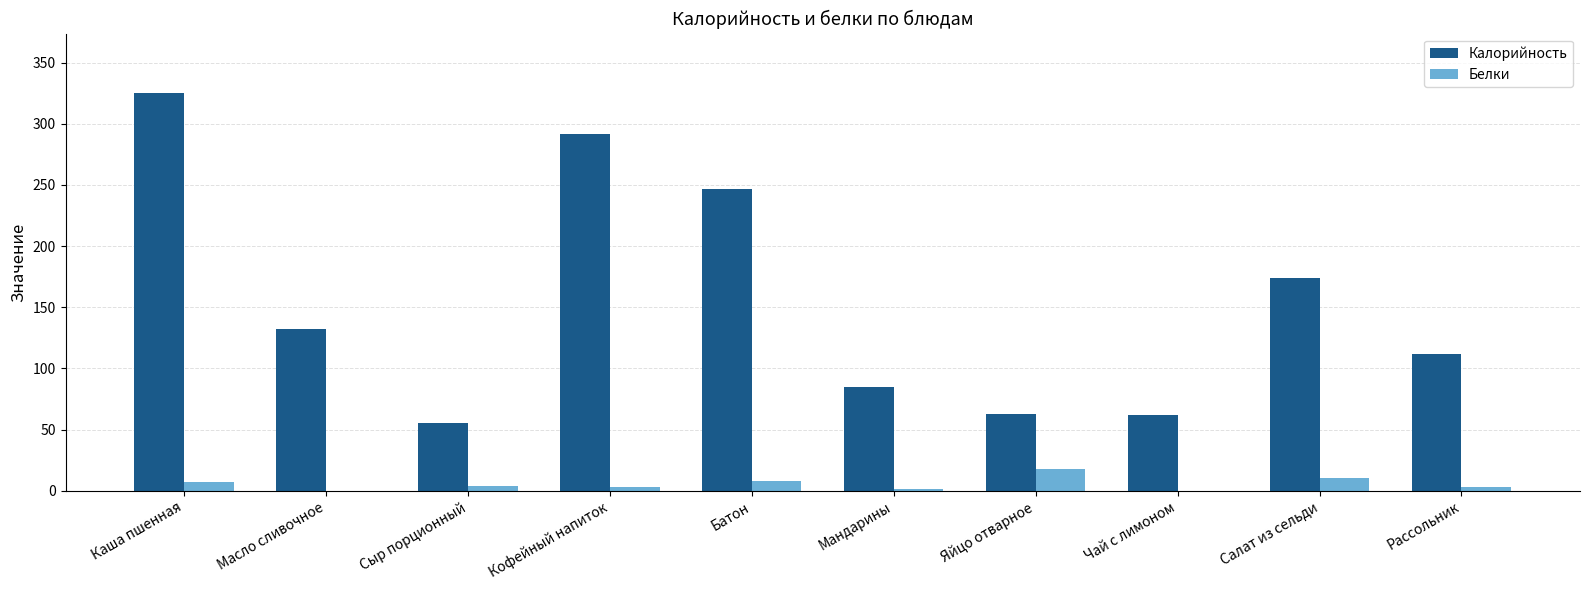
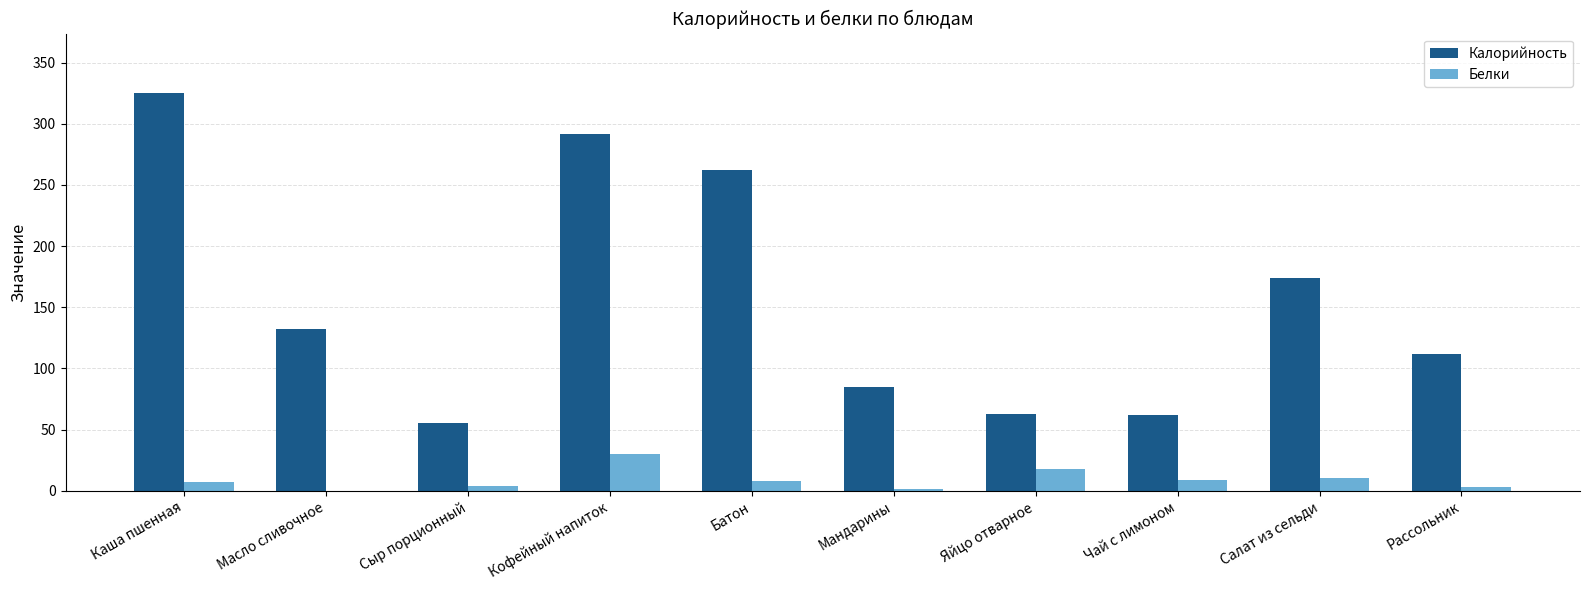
  {
    "Калорийность": {
      "Каша пшенная": 325,
      "Масло сливочное": 132,
      "Сыр порционный": 56,
      "Кофейный напиток": 291,
-     "Батон": 247,
+     "Батон": 262,
      "Мандарины": 85,
      "Яйцо отварное": 63,
      "Чай с лимоном": 62,
      "Салат из сельди": 174,
      "Рассольник": 112
    },
    "Белки": {
      "Каша пшенная": 8,
      "Сыр порционный": 4,
-     "Кофейный напиток": 3,
+     "Кофейный напиток": 30,
      "Батон": 8,
      "Яйцо отварное": 18,
-     "Чай с лимоном": 0,
+     "Чай с лимоном": 8,
      "Салат из сельди": 10,
      "Рассольник": 3
    }
  }
